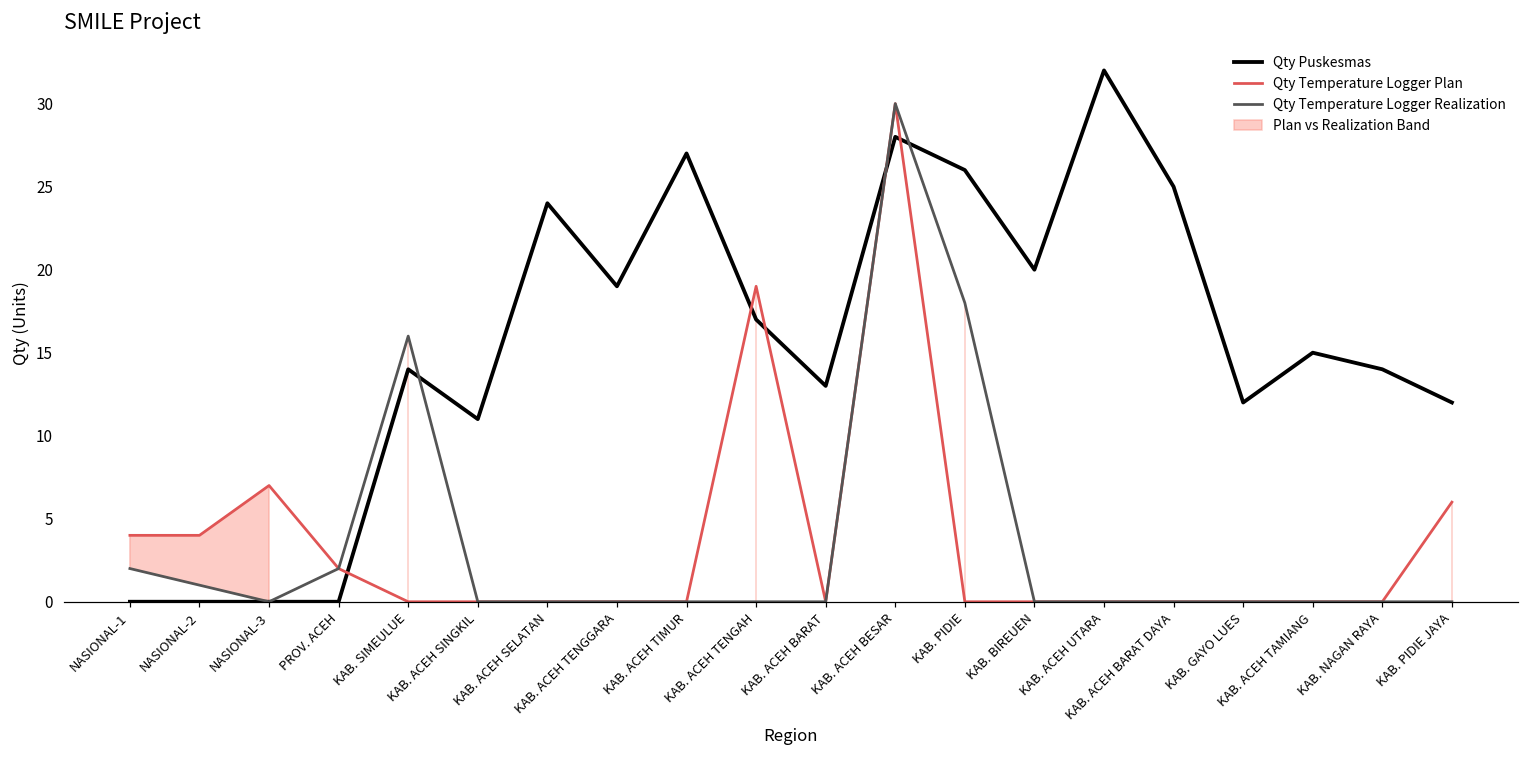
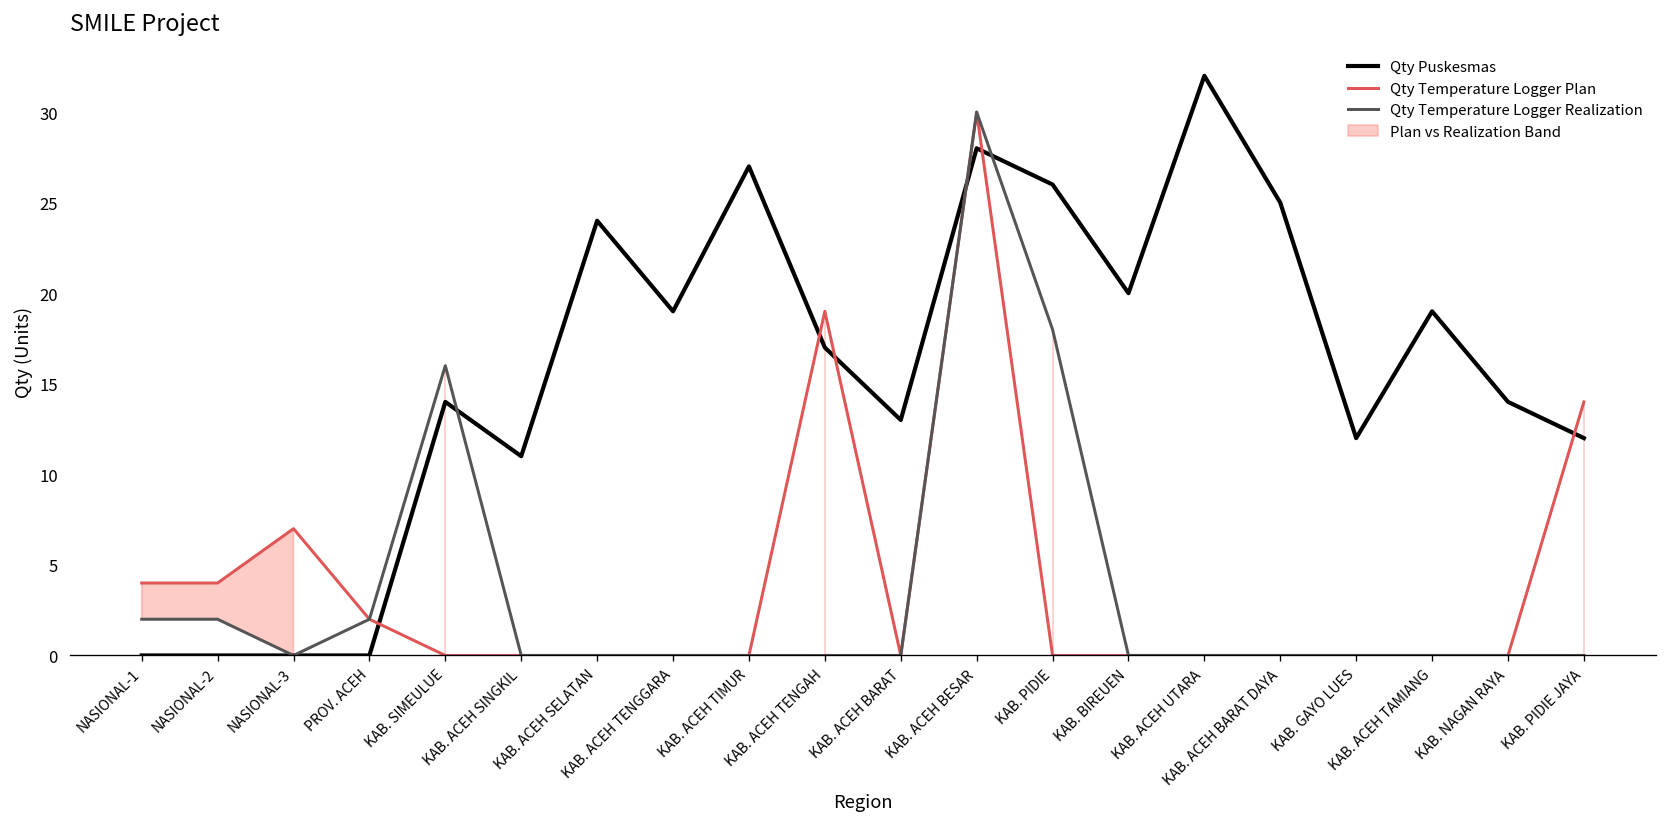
  {
    "Qty Puskesmas": {
      "NASIONAL-1": 0,
      "NASIONAL-2": 0,
      "PROV. ACEH": 0,
      "KAB. SIMEULUE": 14,
      "KAB. ACEH SINGKIL": 11,
      "KAB. ACEH SELATAN": 24,
      "KAB. ACEH TENGGARA": 19,
      "KAB. ACEH TIMUR": 27,
      "KAB. ACEH TENGAH": 17,
      "KAB. ACEH BARAT": 13,
      "KAB. ACEH BESAR": 28,
      "KAB. PIDIE": 26,
      "KAB. BIREUEN": 20,
      "KAB. ACEH UTARA": 32,
      "KAB. ACEH BARAT DAYA": 25,
      "KAB. GAYO LUES": 12,
-     "KAB. ACEH TAMIANG": 15,
+     "KAB. ACEH TAMIANG": 19,
      "KAB. NAGAN RAYA": 14,
      "KAB. PIDIE JAYA": 12
    },
    "Qty Temperature Logger Plan": {
      "NASIONAL-1": 4,
      "NASIONAL-2": 4,
      "NASIONAL-3": 7,
      "KAB. SIMEULUE": 0,
      "KAB. ACEH TENGAH": 19,
      "KAB. PIDIE": 0,
-     "KAB. PIDIE JAYA": 6
+     "KAB. PIDIE JAYA": 14
    },
    "Qty Temperature Logger Realization": {
      "NASIONAL-1": 2,
-     "NASIONAL-2": 1,
+     "NASIONAL-2": 2,
      "KAB. SIMEULUE": 16,
      "KAB. ACEH TENGAH": 0,
      "KAB. PIDIE": 18,
      "KAB. PIDIE JAYA": 0
    }
  }
